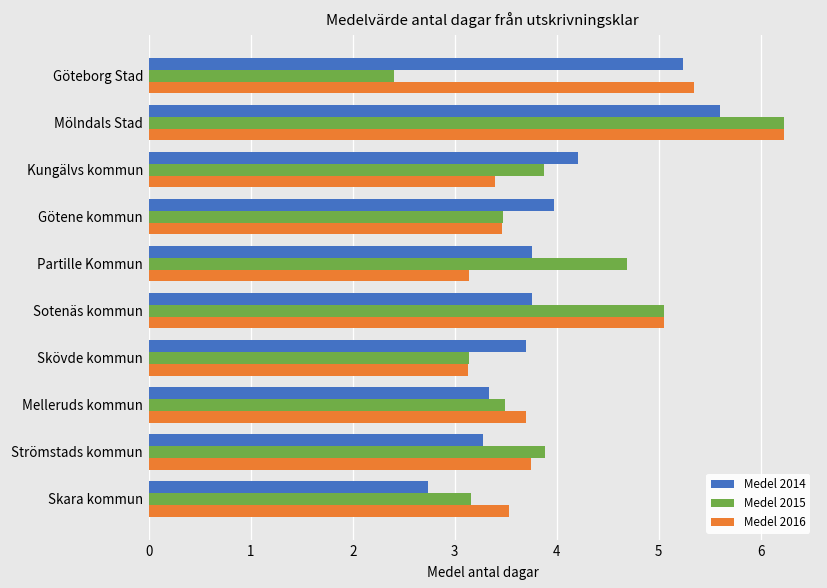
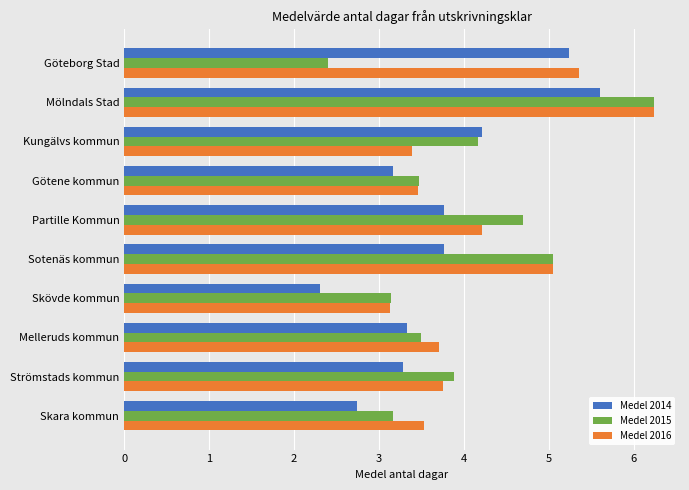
  {
    "Medel 2014": {
      "Göteborg Stad": 5.2,
      "Mölndals Stad": 5.6,
      "Kungälvs kommun": 4.2,
-     "Götene kommun": 4.0,
+     "Götene kommun": 3.2,
      "Partille Kommun": 3.8,
      "Sotenäs kommun": 3.8,
-     "Skövde kommun": 3.7,
+     "Skövde kommun": 2.3,
      "Melleruds kommun": 3.3,
      "Strömstads kommun": 3.3,
      "Skara kommun": 2.7
    },
    "Medel 2015": {
      "Göteborg Stad": 2.4,
      "Mölndals Stad": 6.2,
-     "Kungälvs kommun": 3.9,
+     "Kungälvs kommun": 4.2,
      "Götene kommun": 3.5,
      "Partille Kommun": 4.7,
      "Sotenäs kommun": 5.1,
      "Skövde kommun": 3.1,
      "Melleruds kommun": 3.5,
      "Strömstads kommun": 3.9,
      "Skara kommun": 3.2
    },
    "Medel 2016": {
      "Göteborg Stad": 5.4,
      "Mölndals Stad": 6.2,
      "Kungälvs kommun": 3.4,
      "Götene kommun": 3.5,
-     "Partille Kommun": 3.1,
+     "Partille Kommun": 4.2,
      "Sotenäs kommun": 5.1,
      "Skövde kommun": 3.1,
      "Melleruds kommun": 3.7,
      "Strömstads kommun": 3.8,
      "Skara kommun": 3.5
    }
  }
